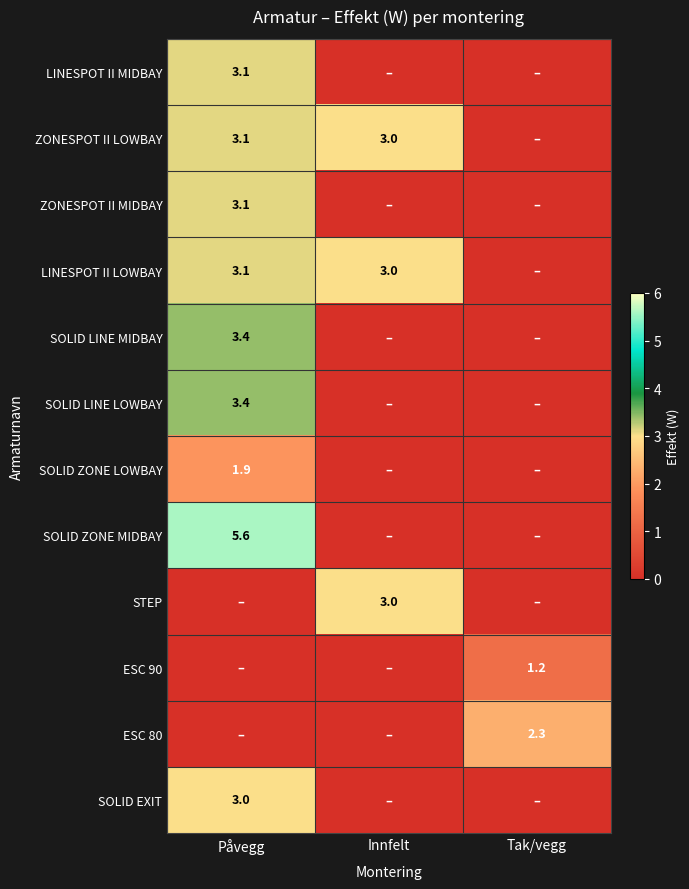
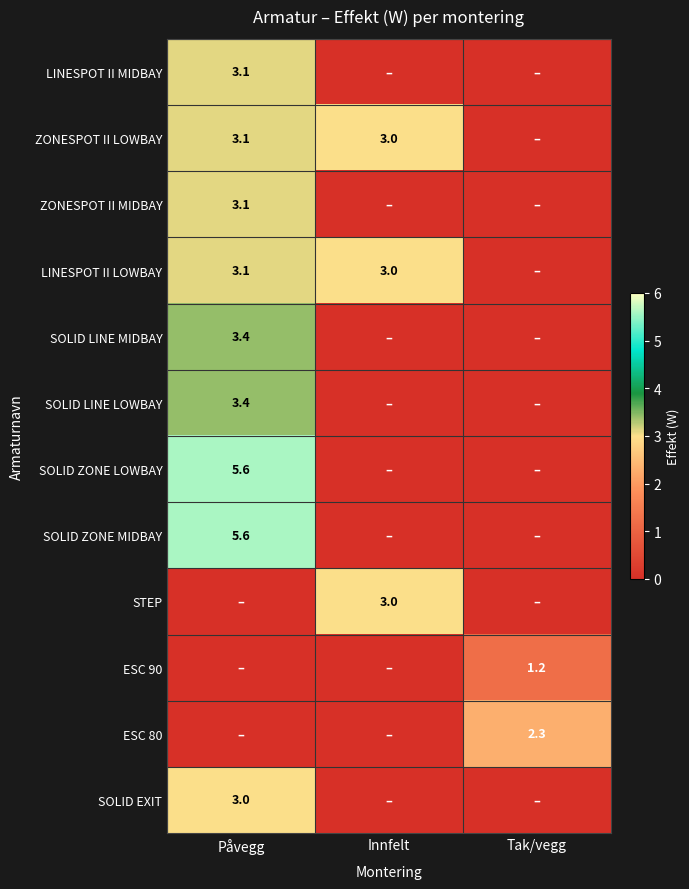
  {
    "LINESPOT II MIDBAY": {
      "Påvegg": 3.1
    },
    "ZONESPOT II LOWBAY": {
      "Påvegg": 3.1,
      "Innfelt": 3.0
    },
    "ZONESPOT II MIDBAY": {
      "Påvegg": 3.1
    },
    "LINESPOT II LOWBAY": {
      "Påvegg": 3.1,
      "Innfelt": 3.0
    },
    "SOLID LINE MIDBAY": {
      "Påvegg": 3.4
    },
    "SOLID LINE LOWBAY": {
      "Påvegg": 3.4
    },
    "SOLID ZONE LOWBAY": {
-     "Påvegg": 1.9
+     "Påvegg": 5.6
    },
    "SOLID ZONE MIDBAY": {
      "Påvegg": 5.6
    },
    "STEP": {
      "Innfelt": 3.0
    },
    "ESC 90": {
      "Tak/vegg": 1.2
    },
    "ESC 80": {
      "Tak/vegg": 2.3
    },
    "SOLID EXIT": {
      "Påvegg": 3.0
    }
  }
